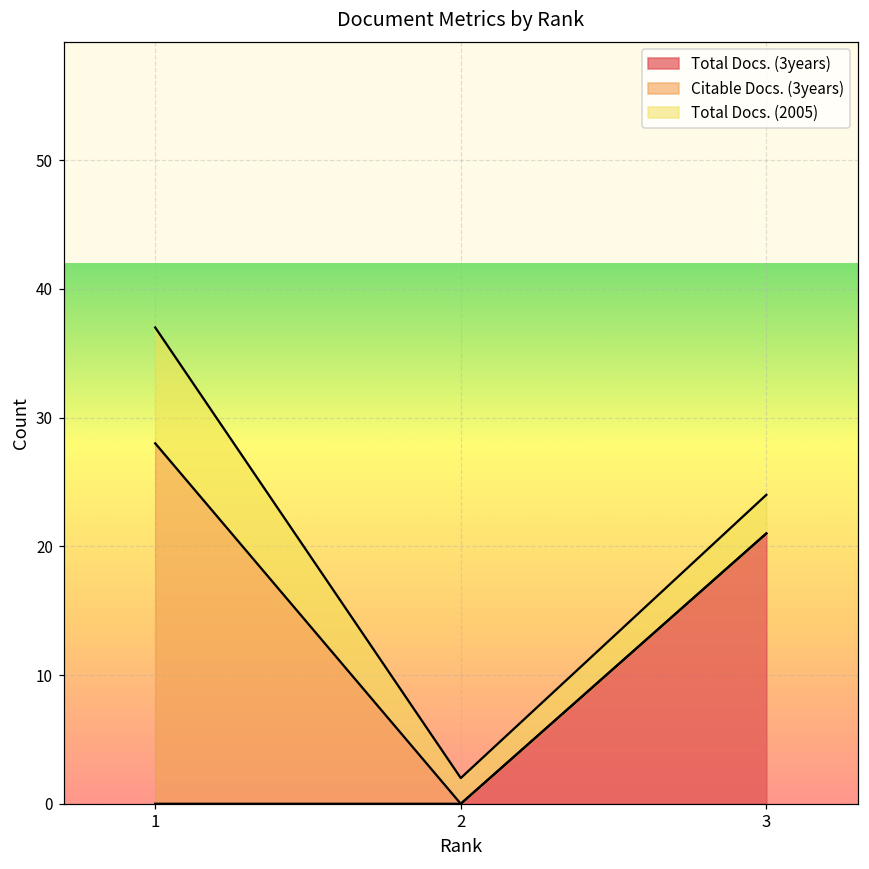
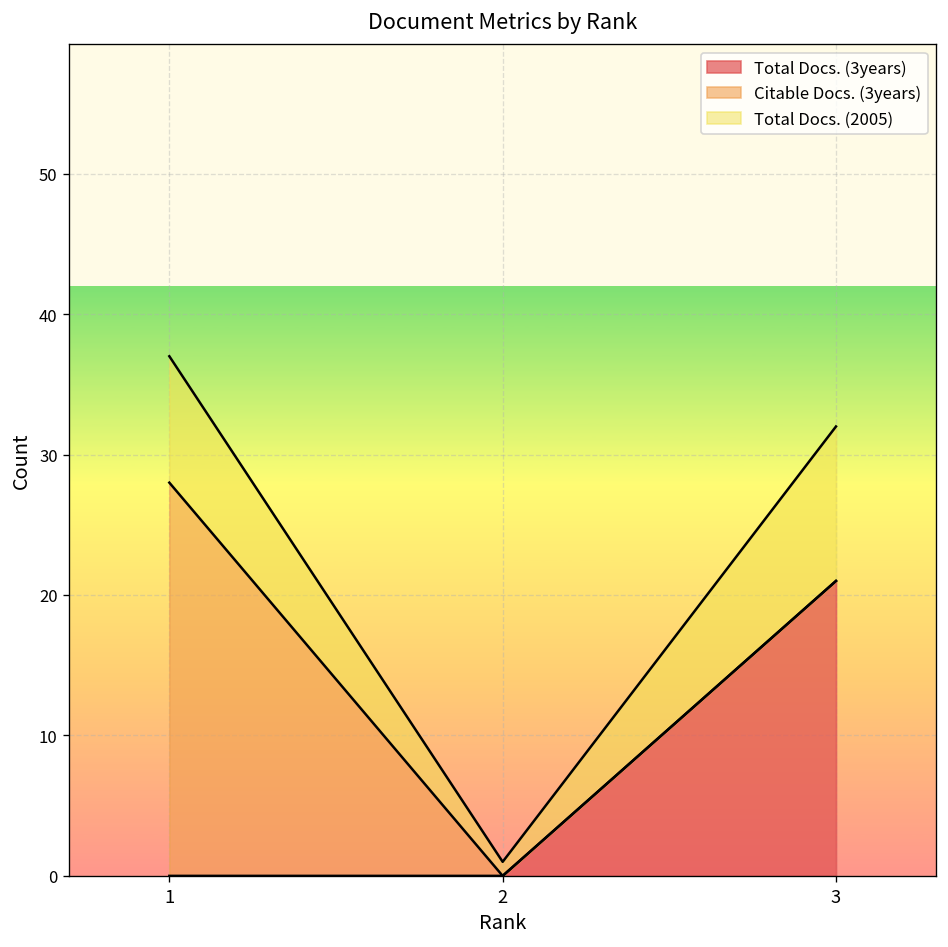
  {
    "Total Docs. (3years)": {
      "1": 0
    },
    "Citable Docs. (3years)": {
      "1": 28
    },
    "Total Docs. (2005)": {
      "1": 9,
-     "2": 2,
-     "3": 3
+     "2": 1,
+     "3": 11
    }
  }
